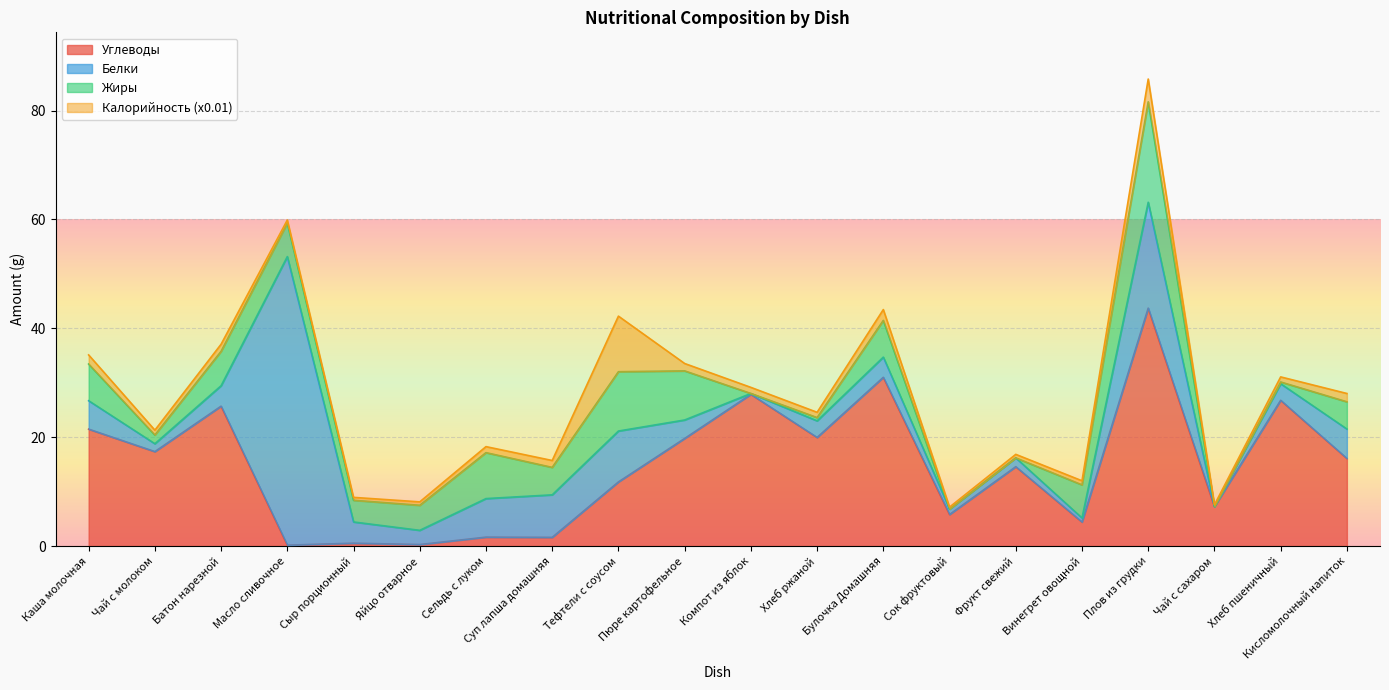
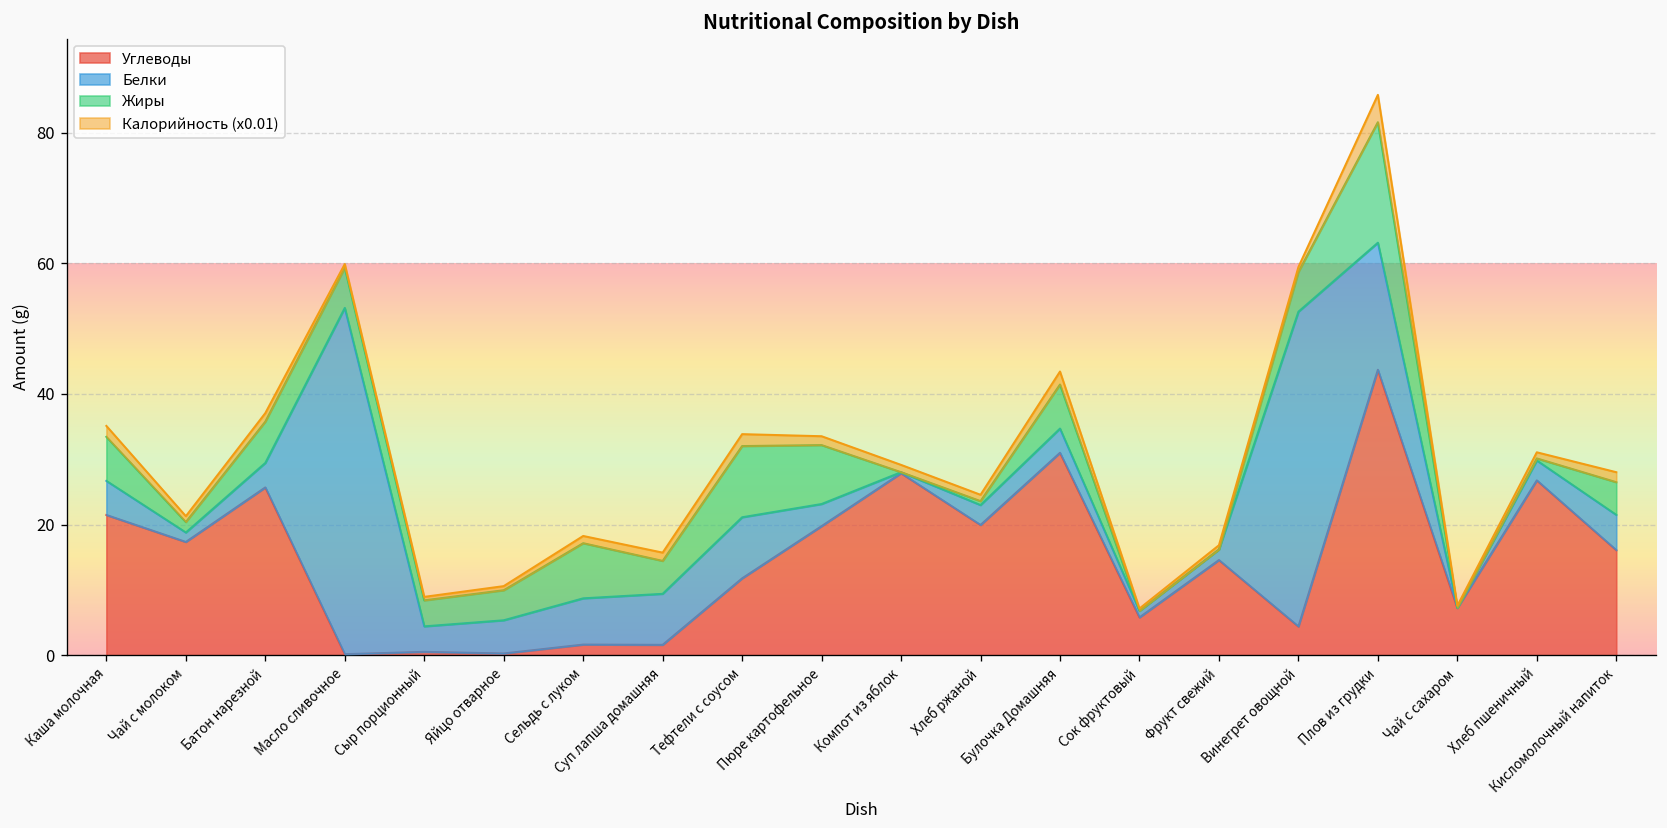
  {
    "Углеводы": {
      "Каша молочная": 21,
      "Чай с молоком": 17,
      "Батон нарезной": 26,
      "Масло сливочное": 0,
      "Сыр порционный": 1,
      "Яйцо отварное": 0,
      "Сельдь с луком": 2,
      "Суп лапша домашняя": 2,
      "Тефтели с соусом": 12,
      "Пюре картофельное": 20,
      "Хлеб ржаной": 20,
      "Булочка Домашняя": 31,
      "Сок фруктовый": 6,
      "Фрукт свежий": 15,
      "Винегрет овощной": 4,
      "Плов из грудки": 44,
      "Хлеб пшеничный": 27,
      "Кисломолочный напиток": 16
    },
    "Белки": {
      "Каша молочная": 5,
      "Чай с молоком": 1,
      "Батон нарезной": 4,
      "Масло сливочное": 53,
      "Сыр порционный": 4,
-     "Яйцо отварное": 3,
+     "Яйцо отварное": 5,
      "Сельдь с луком": 7,
      "Суп лапша домашняя": 8,
      "Тефтели с соусом": 9,
      "Пюре картофельное": 3,
      "Хлеб ржаной": 3,
      "Булочка Домашняя": 4,
-     "Винегрет овощной": 1,
+     "Винегрет овощной": 48,
      "Плов из грудки": 19,
      "Кисломолочный напиток": 5
    },
    "Жиры": {
      "Каша молочная": 7,
      "Чай с молоком": 2,
      "Батон нарезной": 6,
      "Масло сливочное": 6,
      "Сыр порционный": 4,
      "Яйцо отварное": 5,
      "Сельдь с луком": 8,
      "Суп лапша домашняя": 5,
      "Тефтели с соусом": 11,
      "Пюре картофельное": 9,
      "Хлеб ржаной": 1,
      "Булочка Домашняя": 7,
      "Винегрет овощной": 6,
      "Плов из грудки": 18,
      "Кисломолочный напиток": 5
    },
    "Калорийность (x0.01)": {
      "Каша молочная": 2,
      "Чай с молоком": 1,
      "Батон нарезной": 1,
      "Масло сливочное": 1,
      "Сыр порционный": 1,
      "Яйцо отварное": 1,
      "Сельдь с луком": 1,
      "Суп лапша домашняя": 1,
-     "Тефтели с соусом": 10,
+     "Тефтели с соусом": 2,
      "Пюре картофельное": 1,
      "Компот из яблок": 1,
      "Хлеб ржаной": 1,
      "Булочка Домашняя": 2,
      "Фрукт свежий": 1,
      "Винегрет овощной": 1,
      "Плов из грудки": 4,
      "Хлеб пшеничный": 1,
      "Кисломолочный напиток": 2
    }
  }
